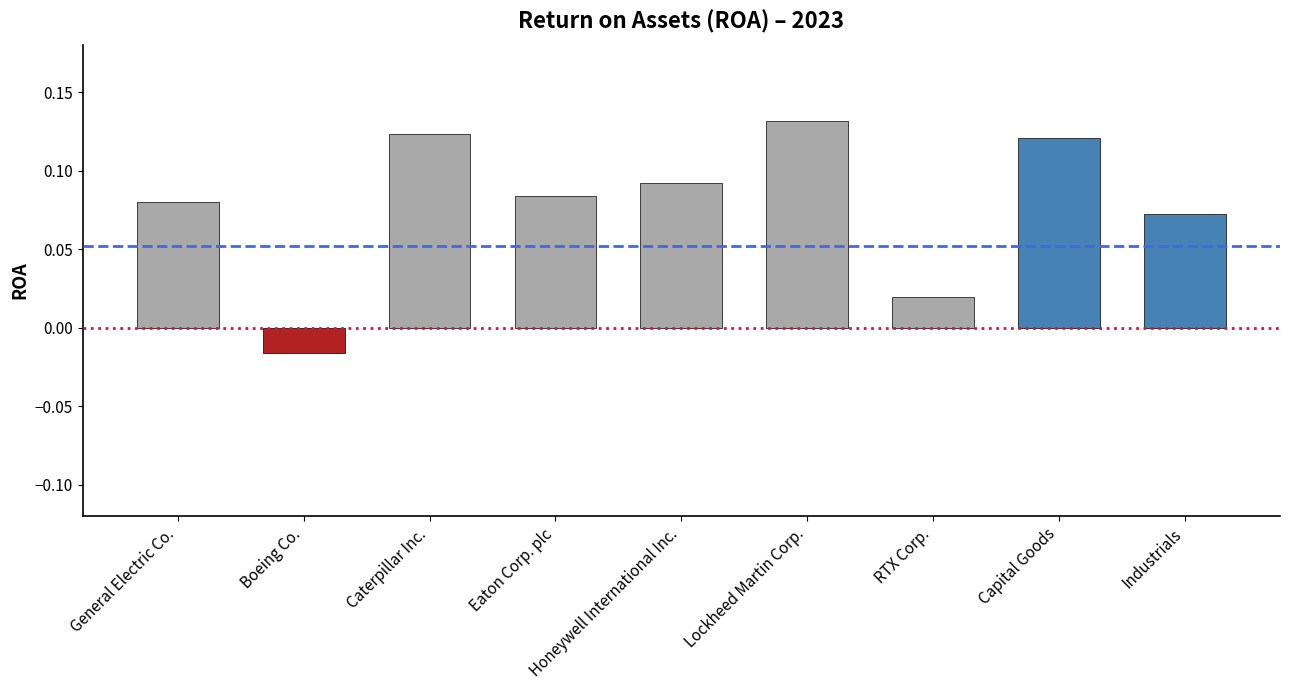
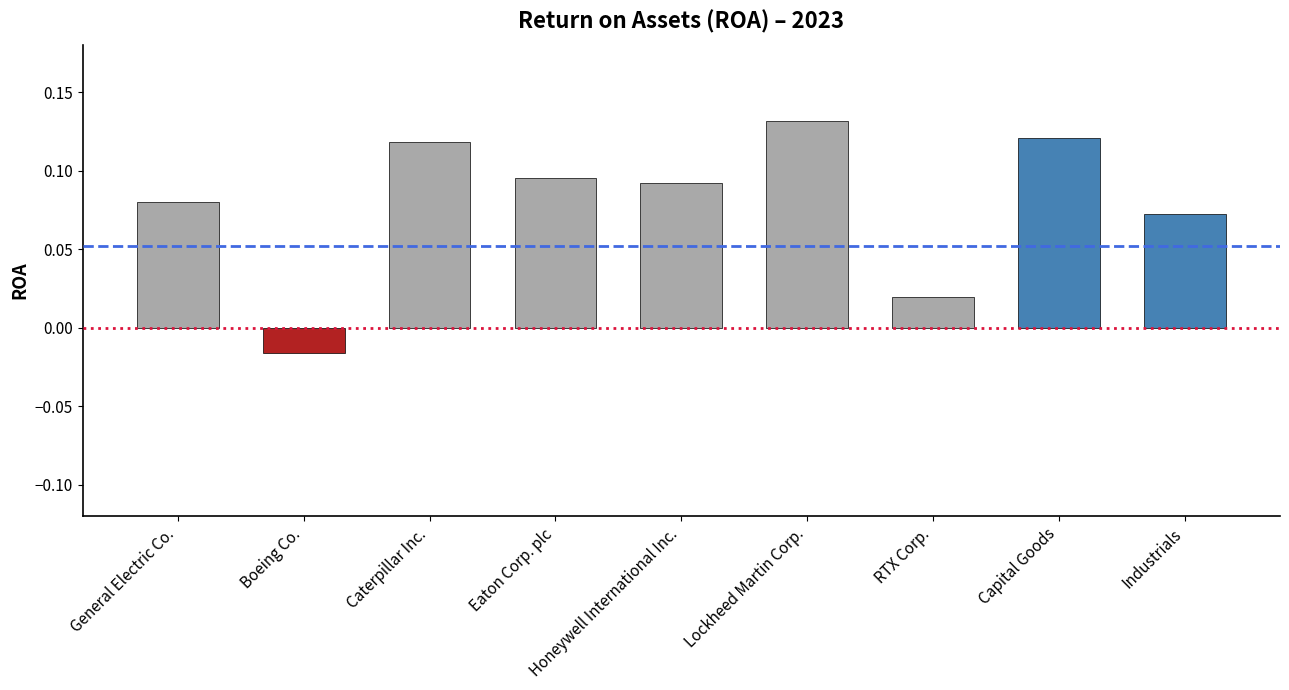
  {
    "General Electric Co.": 0.080,
    "Boeing Co.": -0.016,
-   "Caterpillar Inc.": 0.124,
-   "Eaton Corp. plc": 0.084,
+   "Caterpillar Inc.": 0.118,
+   "Eaton Corp. plc": 0.095,
    "Honeywell International Inc.": 0.092,
    "Lockheed Martin Corp.": 0.132,
    "RTX Corp.": 0.020,
    "Capital Goods": 0.121,
    "Industrials": 0.072
  }
